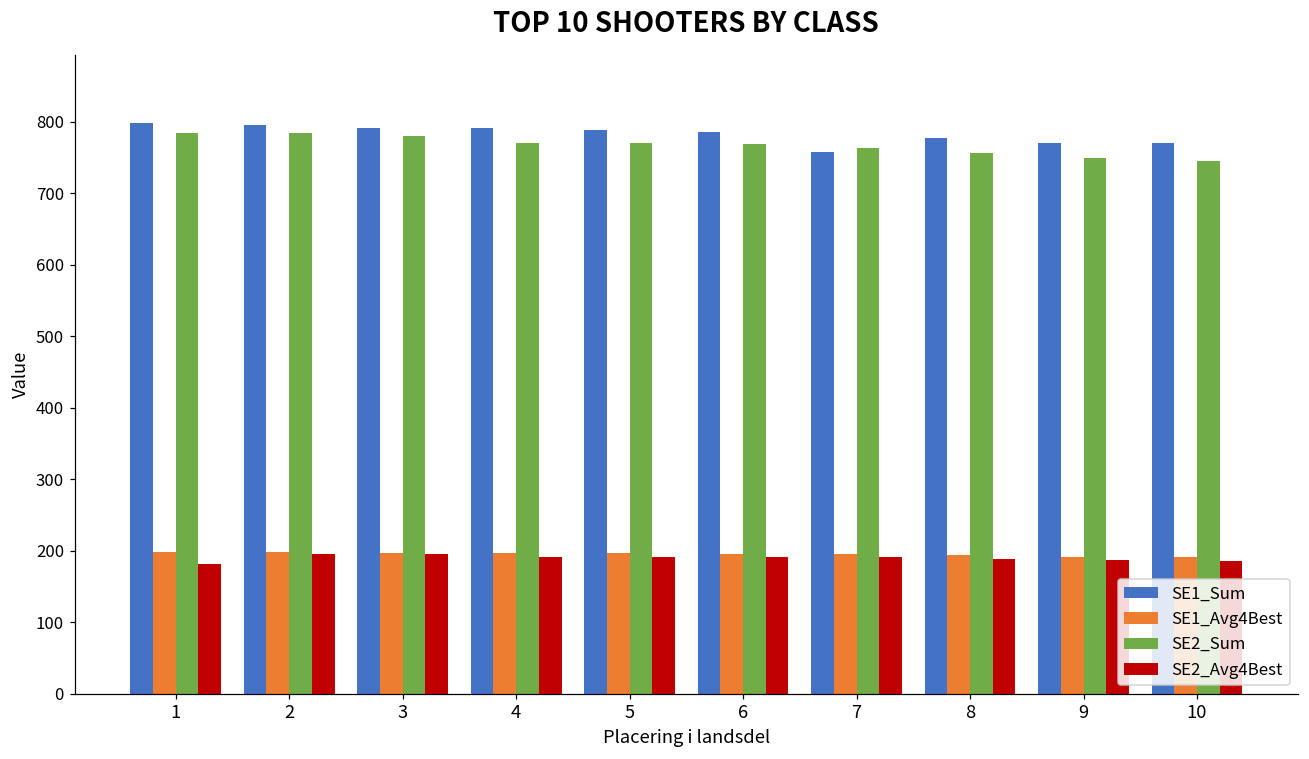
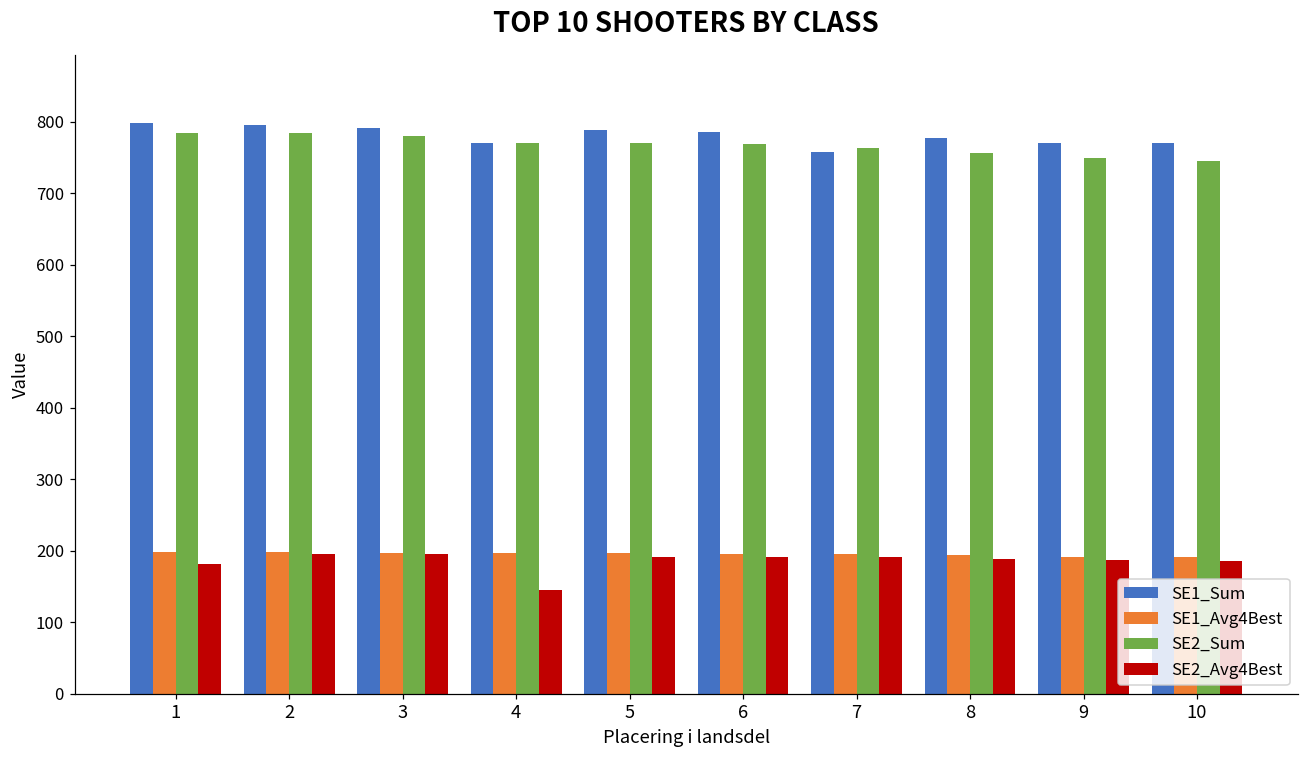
  {
    "SE1_Sum": {
      "1": 800,
      "2": 800,
      "3": 790,
-     "4": 790,
+     "4": 770,
      "5": 790,
      "6": 790,
      "7": 760,
      "8": 780,
      "9": 770,
      "10": 770
    },
    "SE1_Avg4Best": {
      "1": 200,
      "2": 200,
      "3": 200,
      "4": 200,
      "5": 200,
      "6": 200,
      "7": 200,
      "8": 190,
      "9": 190,
      "10": 190
    },
    "SE2_Sum": {
      "1": 790,
      "2": 790,
      "3": 780,
      "4": 770,
      "5": 770,
      "6": 770,
      "7": 760,
      "8": 760,
      "9": 750,
      "10": 750
    },
    "SE2_Avg4Best": {
      "1": 180,
      "2": 200,
      "3": 200,
-     "4": 190,
+     "4": 150,
      "5": 190,
      "6": 190,
      "7": 190,
      "8": 190,
      "9": 190,
      "10": 190
    }
  }
